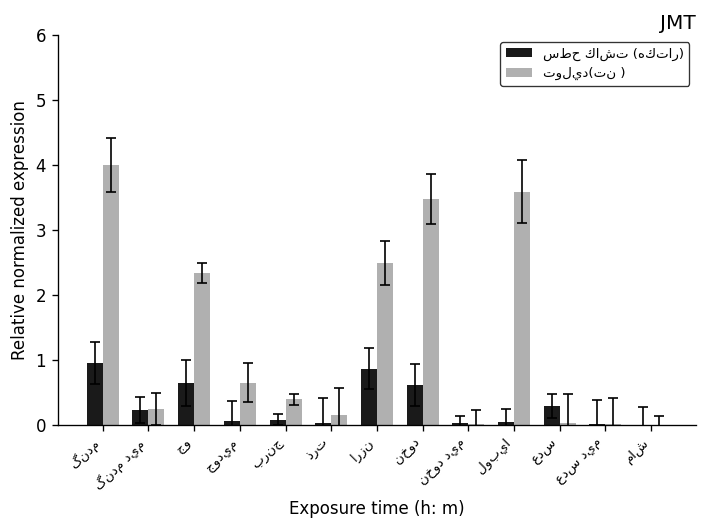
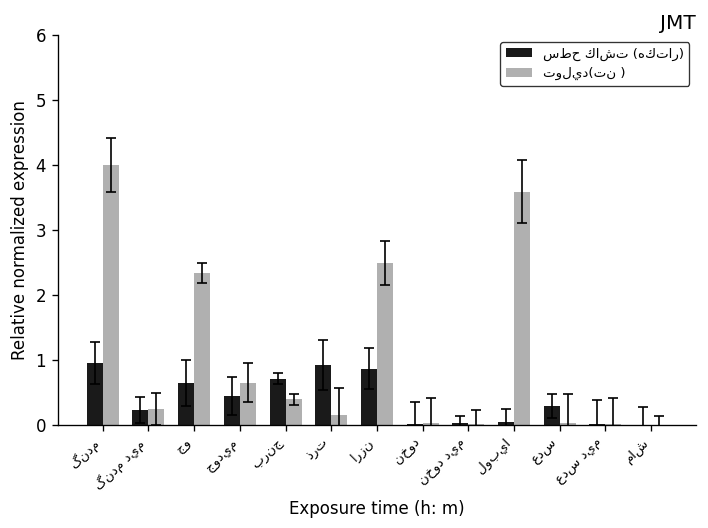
  {
    "سطح كاشت (هكتار)": {
      "گندم": 0.9,
      "گندم ديم": 0.2,
      "جو": 0.6,
-     "جوديم": 0.1,
-     "برنج": 0.1,
-     "ذرت": 0.0,
+     "جوديم": 0.4,
+     "برنج": 0.7,
+     "ذرت": 0.9,
      "ارزن": 0.9,
-     "نخود": 0.6,
+     "نخود": 0.0,
      "عدس": 0.3
    },
    "توليد(تن )": {
      "گندم": 4.0,
      "گندم ديم": 0.2,
      "جو": 2.3,
      "جوديم": 0.6,
      "برنج": 0.4,
      "ذرت": 0.1,
      "ارزن": 2.5,
-     "نخود": 3.5,
+     "نخود": 0.0,
      "لوبيا": 3.6
    }
  }
